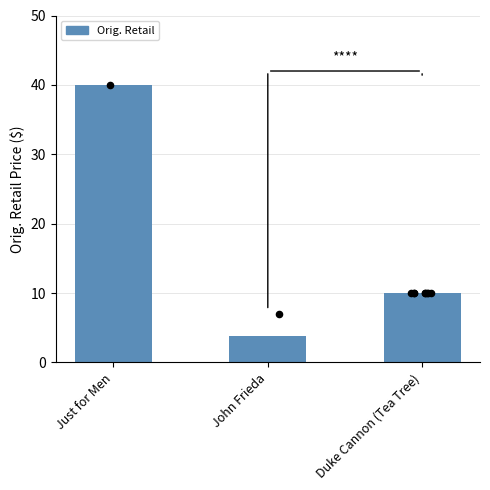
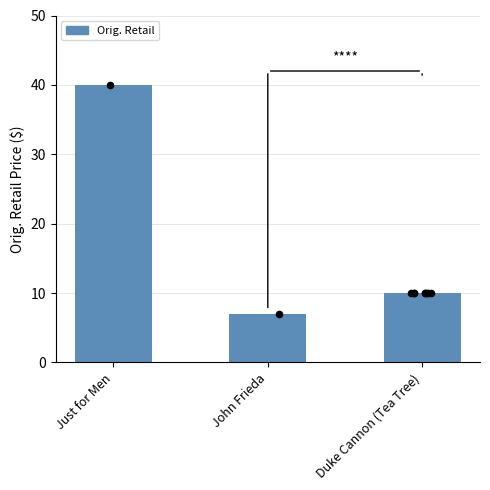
  {
    "Orig. Retail": {
      "Just for Men": 40,
-     "John Frieda": 4,
+     "John Frieda": 7,
      "Duke Cannon (Tea Tree)": 10
    }
  }
